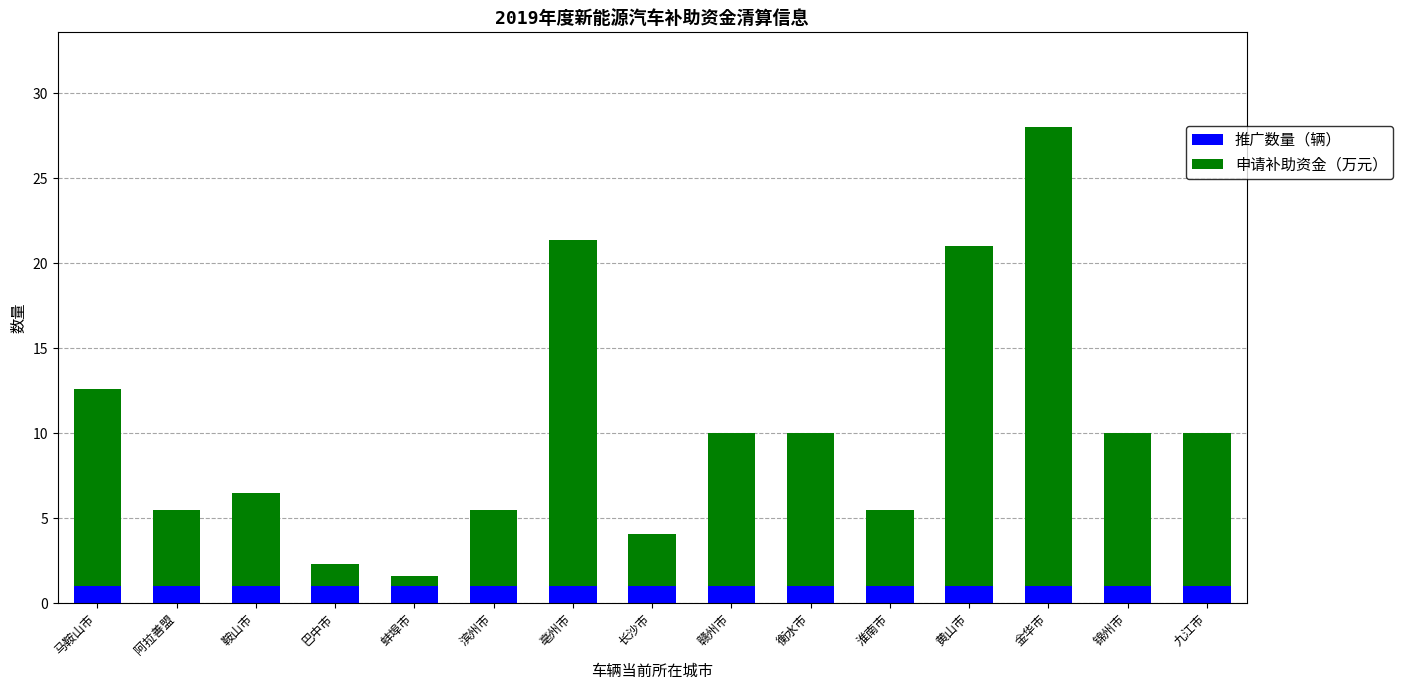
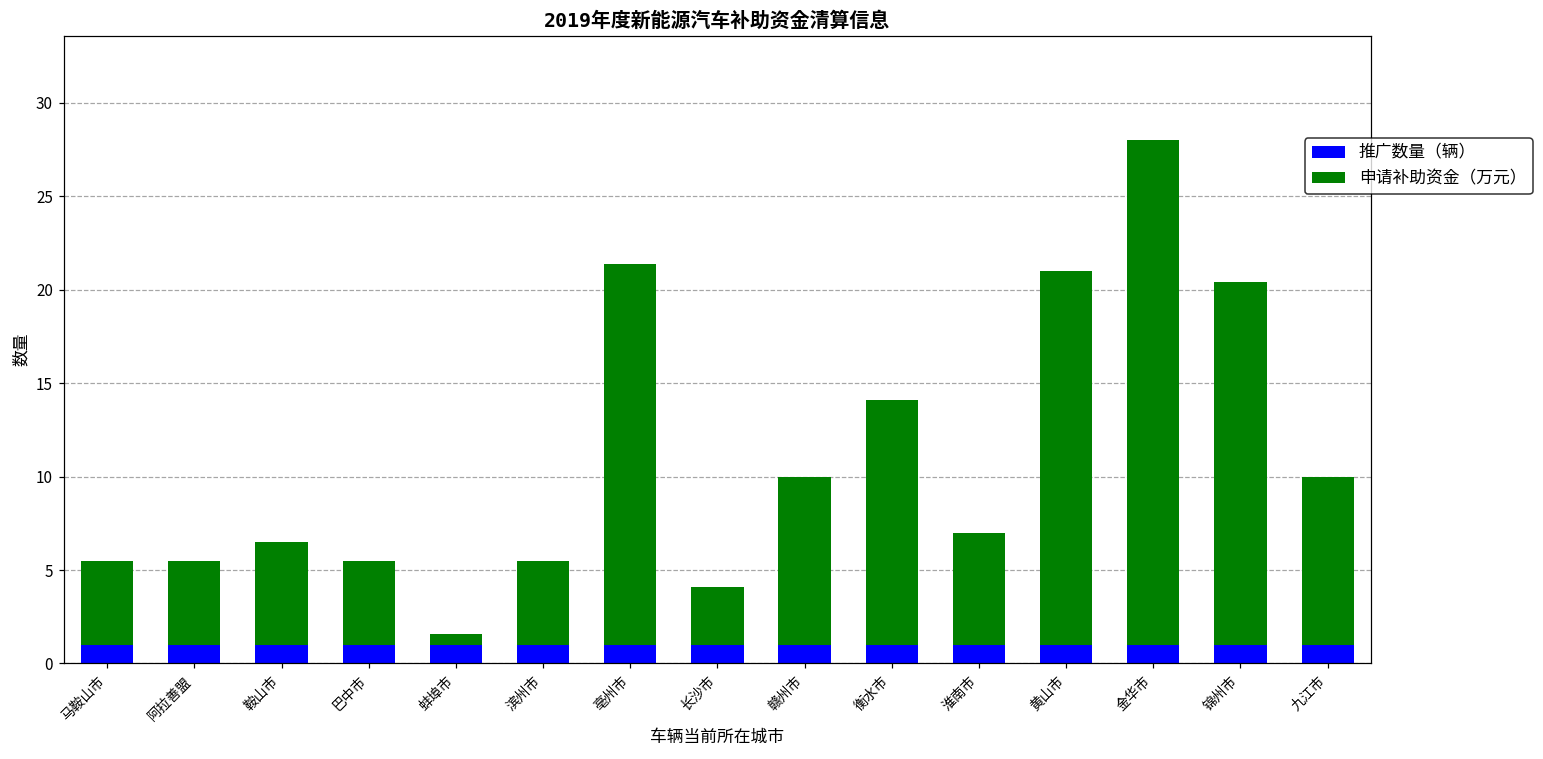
  {
    "推广数量（辆）": {
      "马鞍山市": 1.0,
      "阿拉善盟": 1.0,
      "鞍山市": 1.0,
      "巴中市": 1.0,
      "蚌埠市": 1.0,
      "滨州市": 1.0,
      "亳州市": 1.0,
      "长沙市": 1.0,
      "赣州市": 1.0,
      "衡水市": 1.0,
      "淮南市": 1.0,
      "黄山市": 1.0,
      "金华市": 1.0,
      "锦州市": 1.0,
      "九江市": 1.0
    },
    "申请补助资金（万元）": {
-     "马鞍山市": 11.6,
+     "马鞍山市": 4.5,
      "阿拉善盟": 4.5,
      "鞍山市": 5.5,
-     "巴中市": 1.3,
+     "巴中市": 4.5,
      "蚌埠市": 0.6,
      "滨州市": 4.5,
      "亳州市": 20.4,
      "长沙市": 3.1,
      "赣州市": 9.0,
-     "衡水市": 9.0,
-     "淮南市": 4.5,
+     "衡水市": 13.1,
+     "淮南市": 6.0,
      "黄山市": 20.0,
      "金华市": 27.0,
-     "锦州市": 9.0,
+     "锦州市": 19.4,
      "九江市": 9.0
    }
  }
